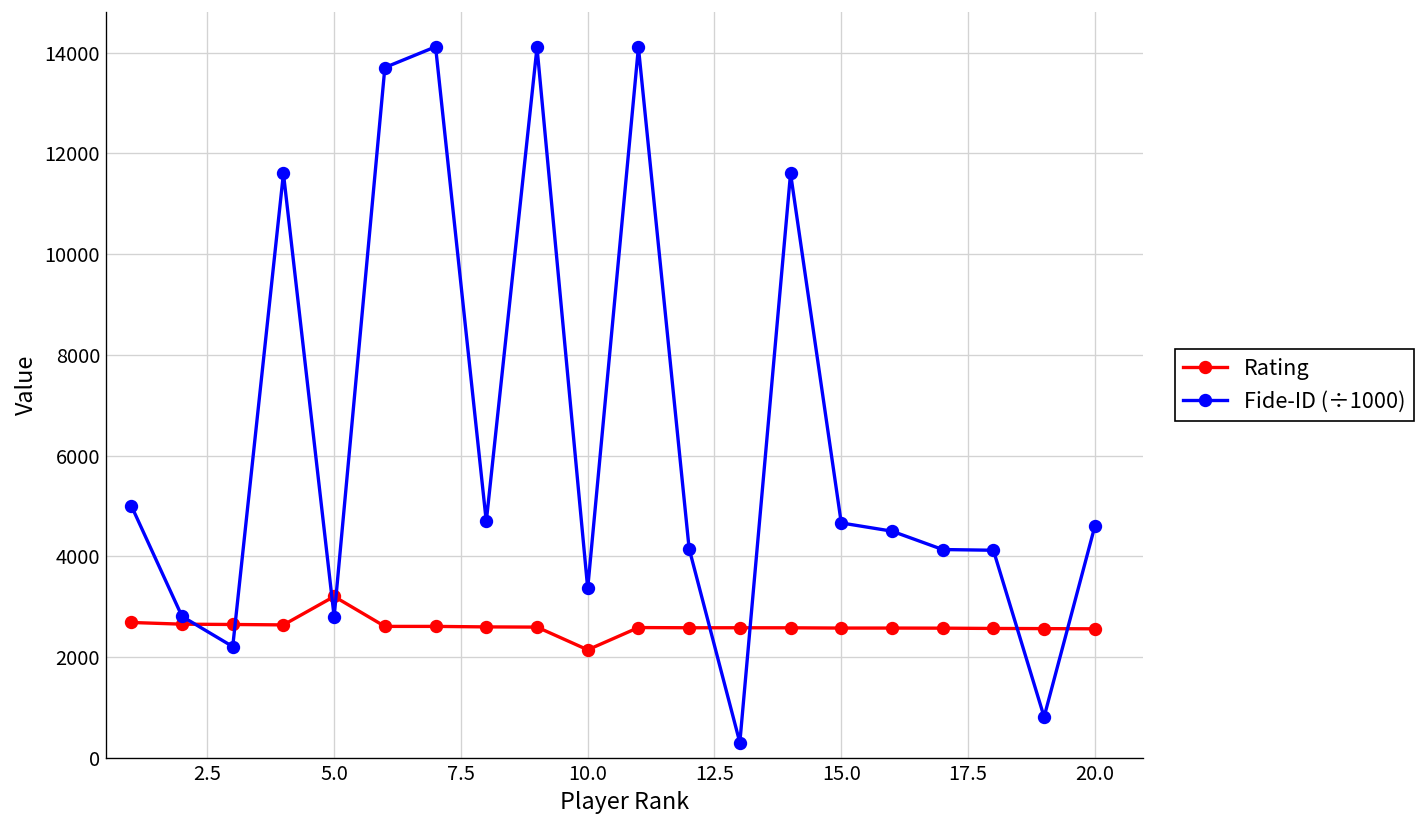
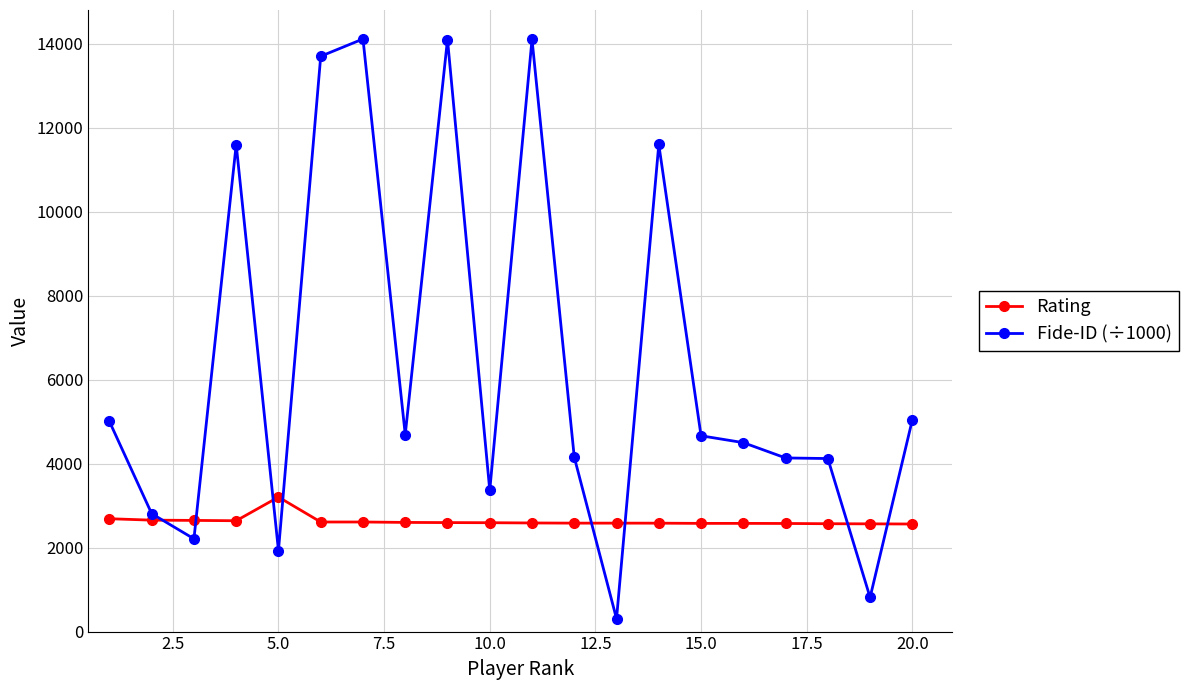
  {
    "Rating": {
      "5.0": 3200,
-     "10.0": 2100,
+     "10.0": 2600,
      "15.0": 2600,
      "20.0": 2600
    },
    "Fide-ID (÷1000)": {
-     "5.0": 2800,
+     "5.0": 1900,
      "10.0": 3400,
      "15.0": 4700,
-     "20.0": 4600
+     "20.0": 5000
    }
  }
